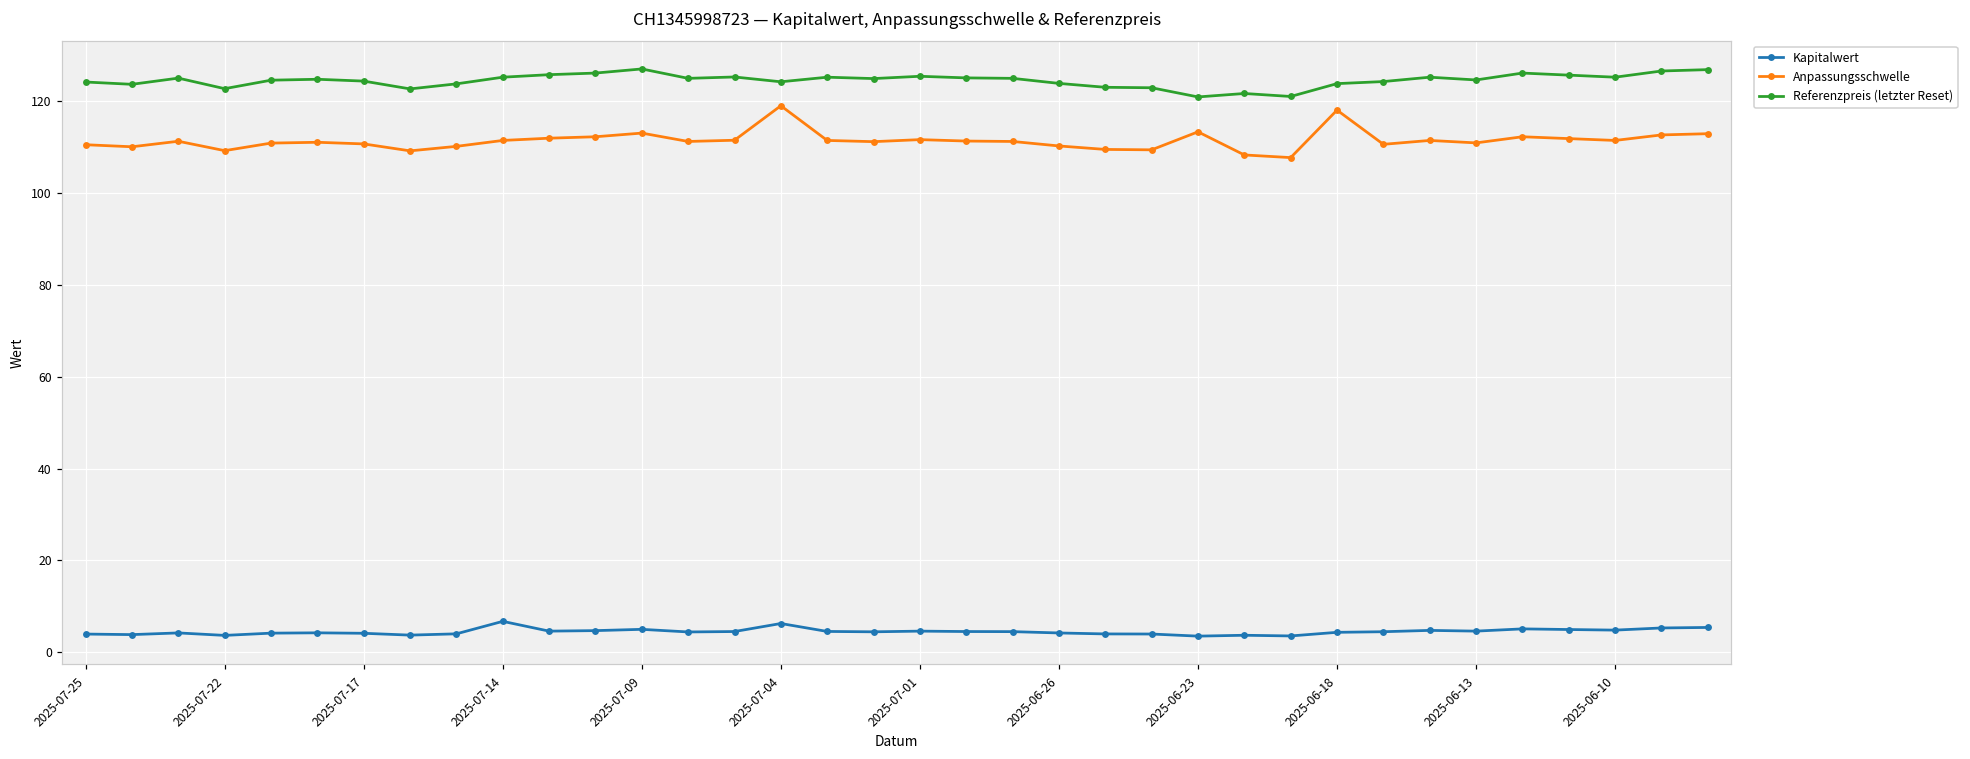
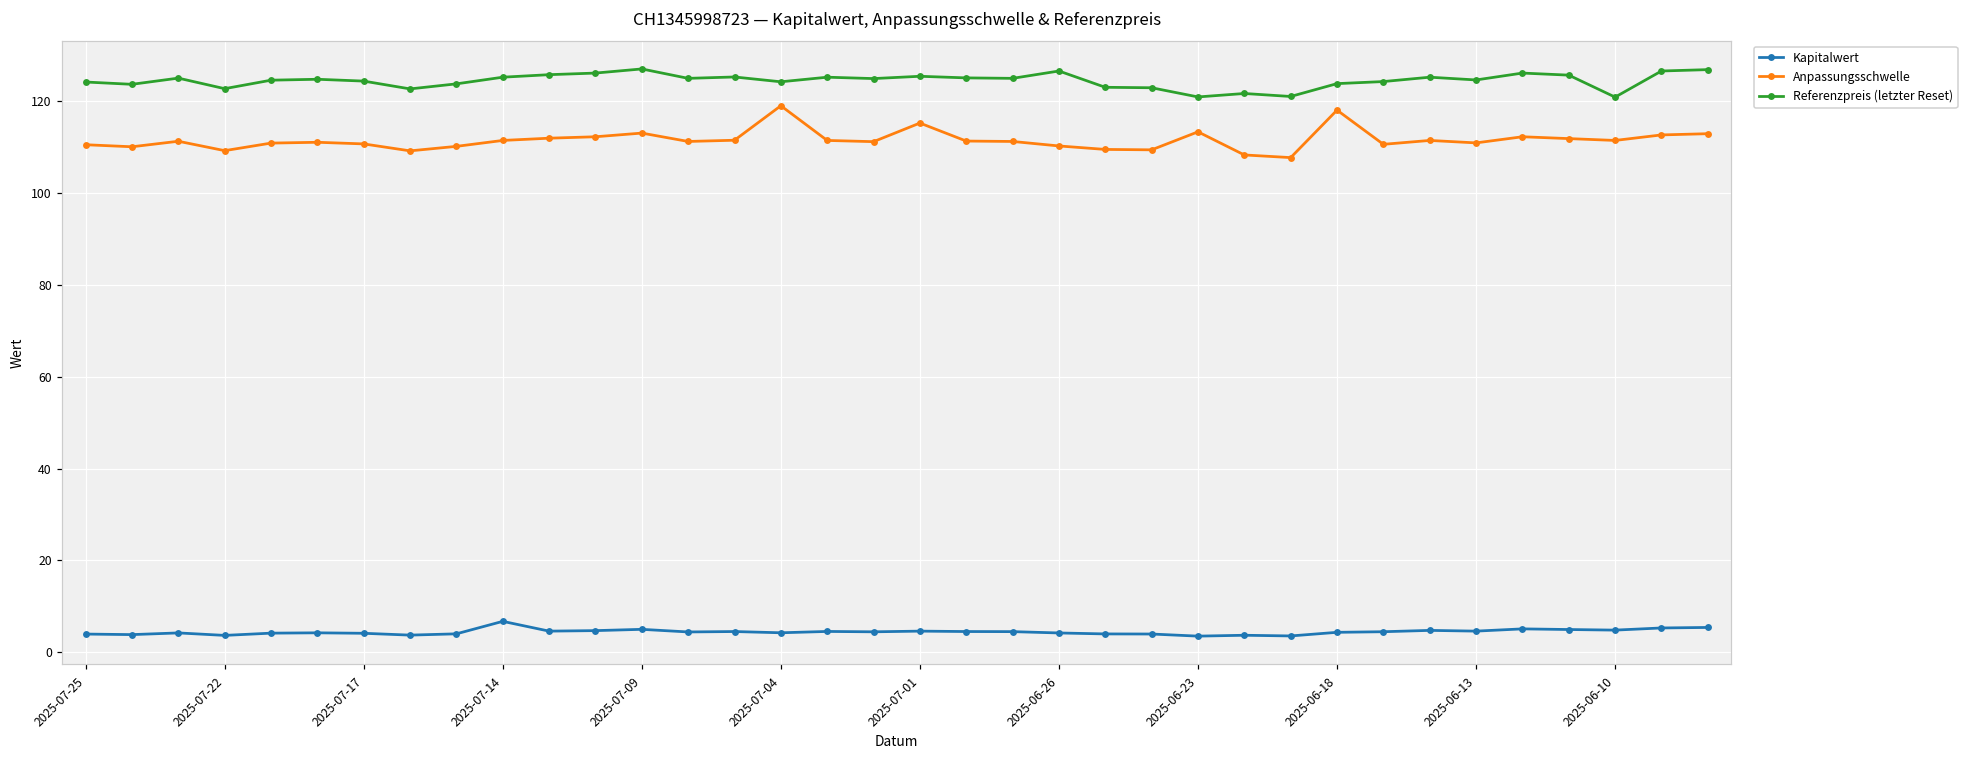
  {
    "Kapitalwert": {
      "2025-07-25": 4,
      "2025-07-22": 4,
      "2025-07-17": 4,
      "2025-07-14": 7,
      "2025-07-09": 5,
-     "2025-07-04": 6,
+     "2025-07-04": 4,
      "2025-07-01": 5,
      "2025-06-26": 4,
      "2025-06-23": 3,
      "2025-06-18": 4,
      "2025-06-13": 5,
      "2025-06-10": 5
    },
    "Anpassungsschwelle": {
      "2025-07-25": 111,
      "2025-07-22": 109,
      "2025-07-17": 111,
      "2025-07-14": 111,
      "2025-07-09": 113,
      "2025-07-04": 119,
-     "2025-07-01": 112,
+     "2025-07-01": 115,
      "2025-06-26": 110,
      "2025-06-23": 113,
      "2025-06-18": 118,
      "2025-06-13": 111,
      "2025-06-10": 111
    },
    "Referenzpreis (letzter Reset)": {
      "2025-07-25": 124,
      "2025-07-22": 123,
      "2025-07-17": 124,
      "2025-07-14": 125,
      "2025-07-09": 127,
      "2025-07-04": 124,
      "2025-07-01": 125,
-     "2025-06-26": 124,
+     "2025-06-26": 127,
      "2025-06-23": 121,
      "2025-06-18": 124,
      "2025-06-13": 125,
-     "2025-06-10": 125
+     "2025-06-10": 121
    }
  }
